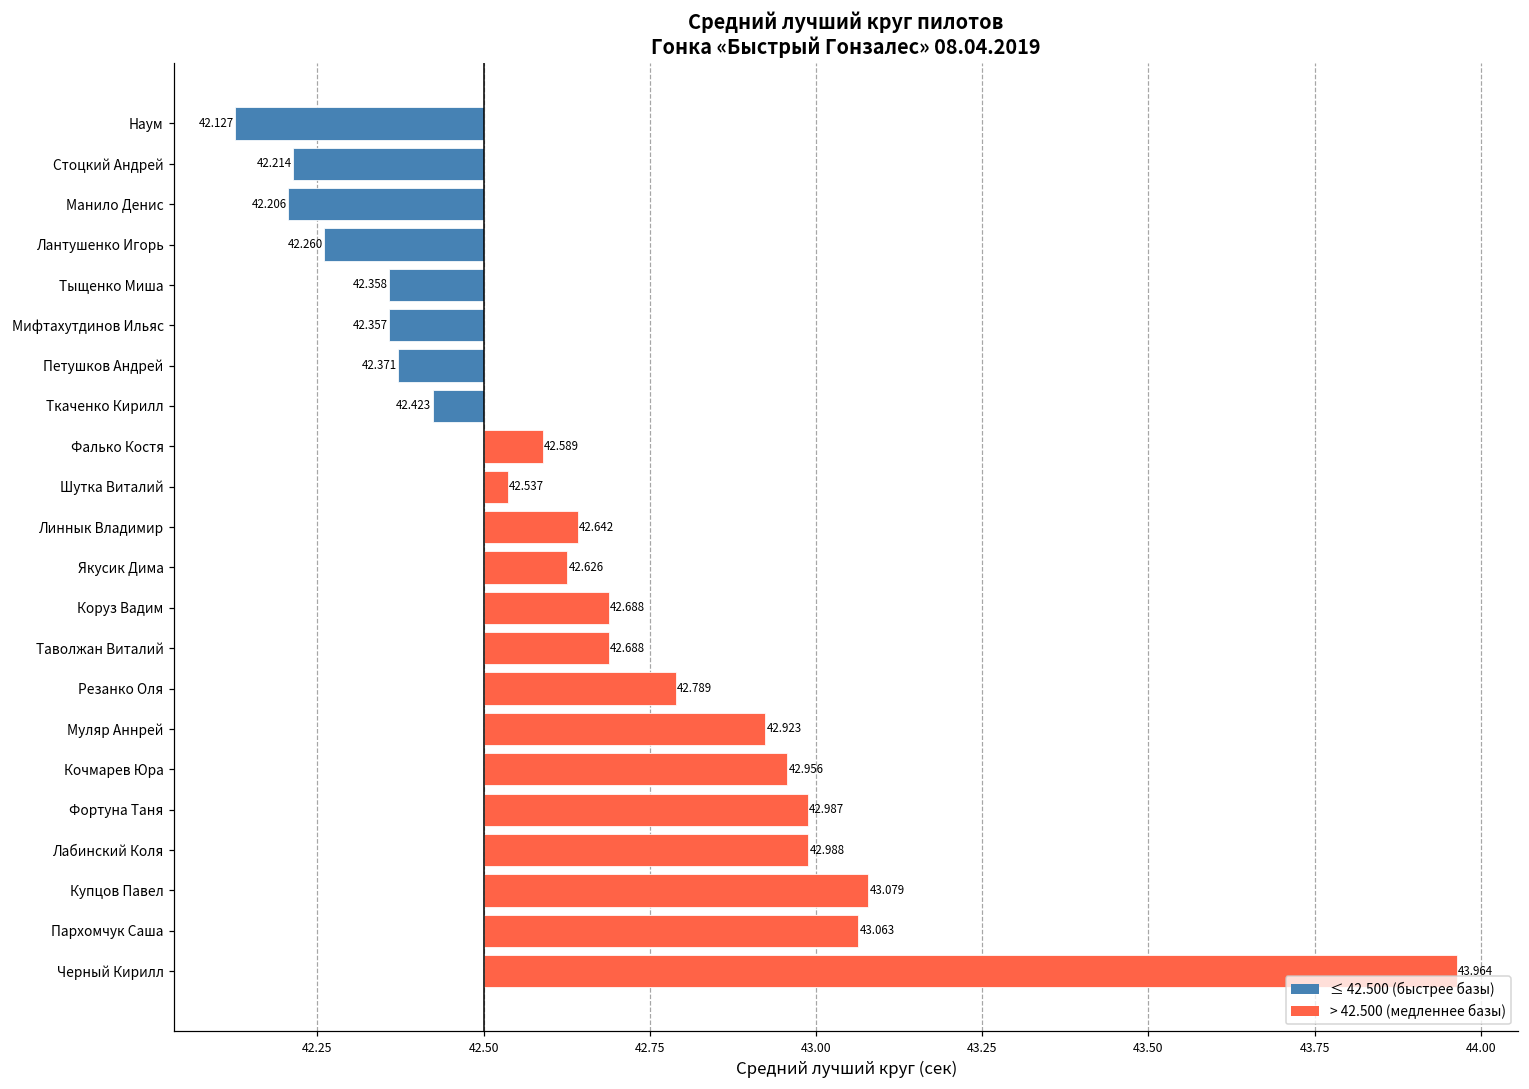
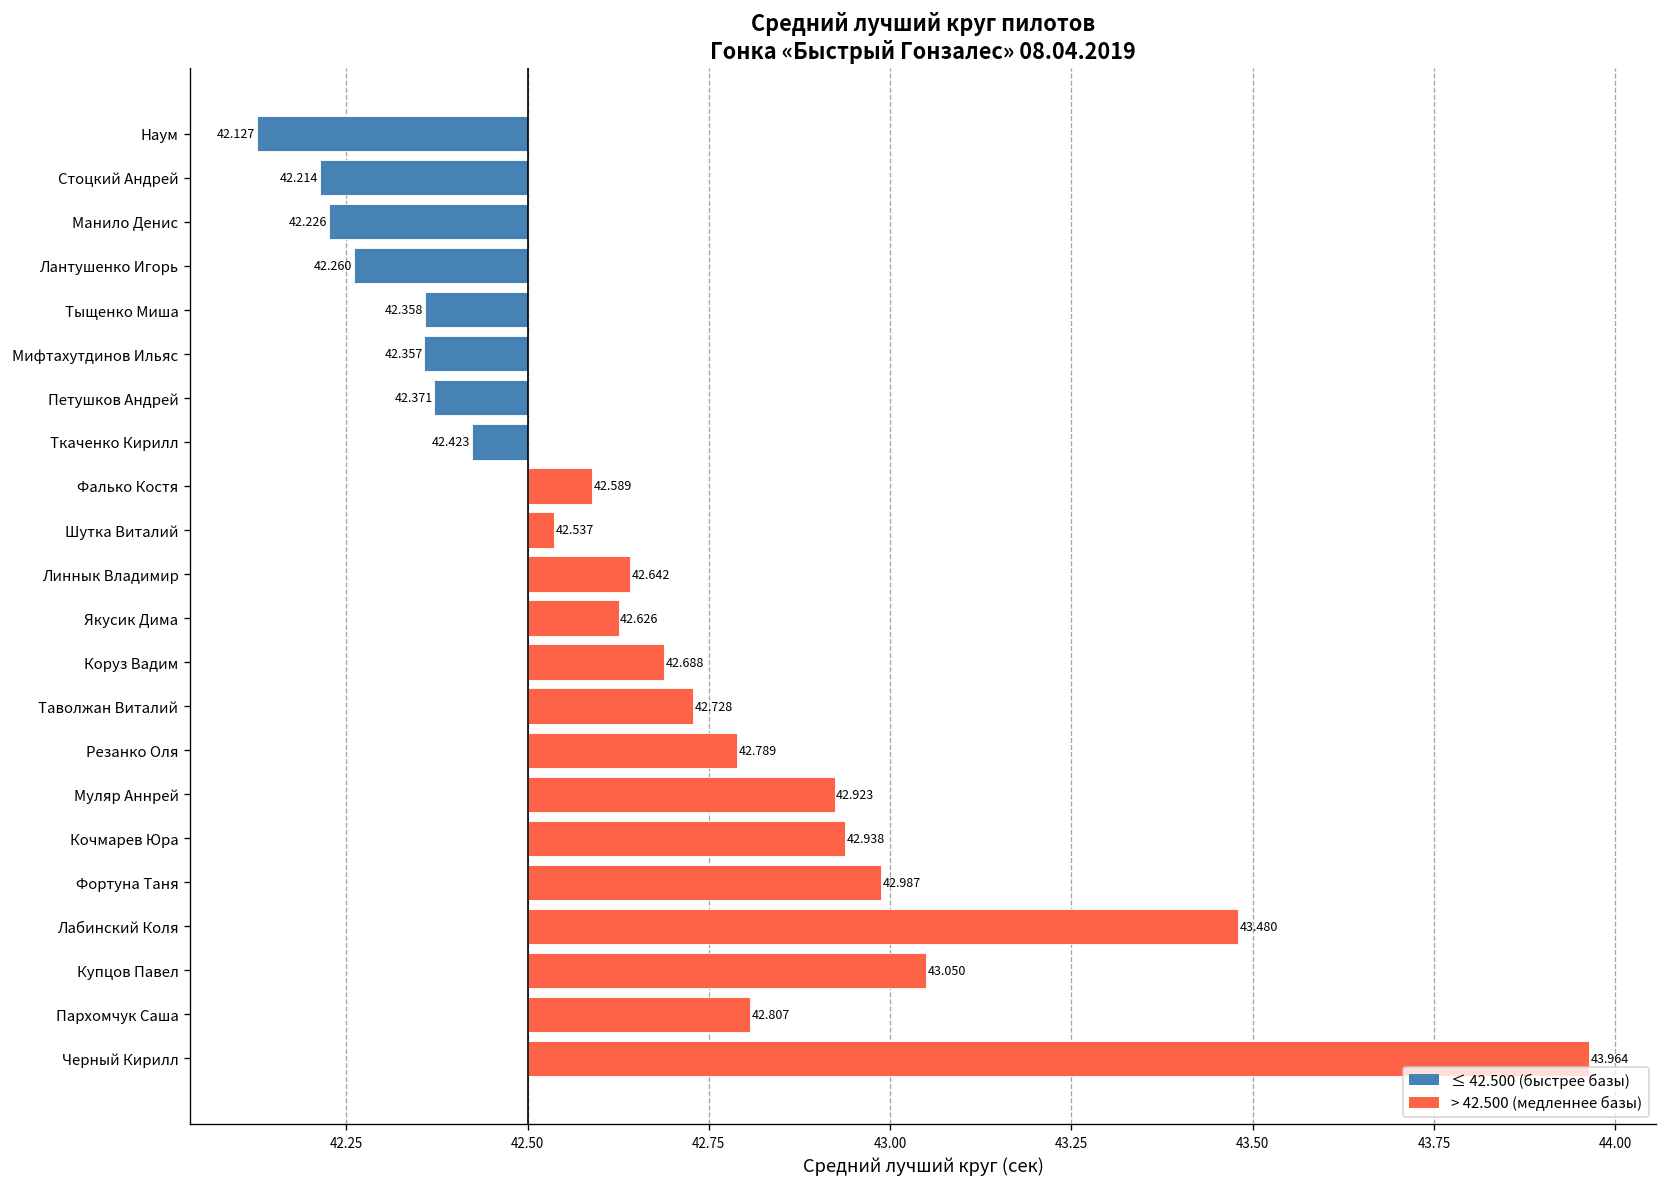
  {
-   "Манило Денис": 42.206,
-   "Таволжан Виталий": 42.688,
-   "Кочмарев Юра": 42.956,
-   "Лабинский Коля": 42.988,
-   "Купцов Павел": 43.079,
-   "Пархомчук Саша": 43.063
+   "Манило Денис": 42.226,
+   "Таволжан Виталий": 42.728,
+   "Кочмарев Юра": 42.938,
+   "Лабинский Коля": 43.480,
+   "Купцов Павел": 43.050,
+   "Пархомчук Саша": 42.807
  }
